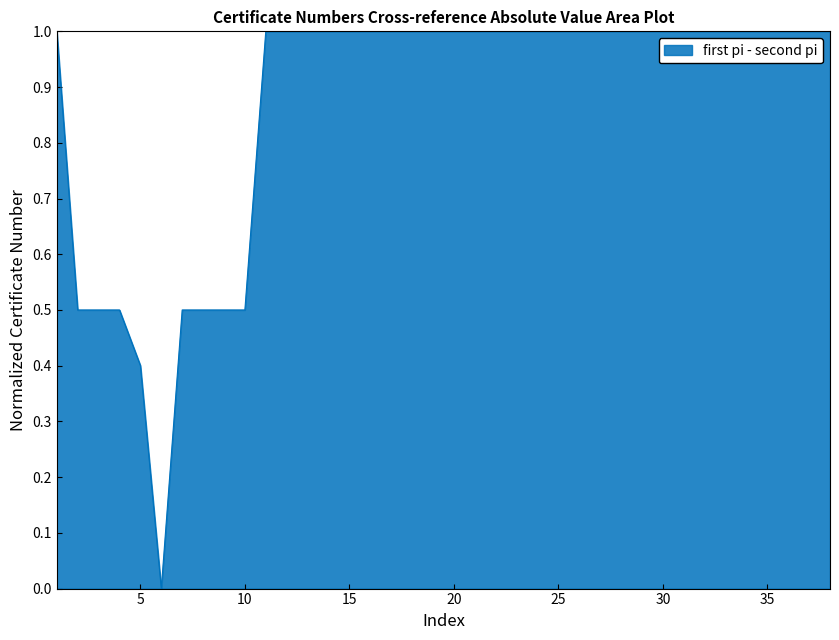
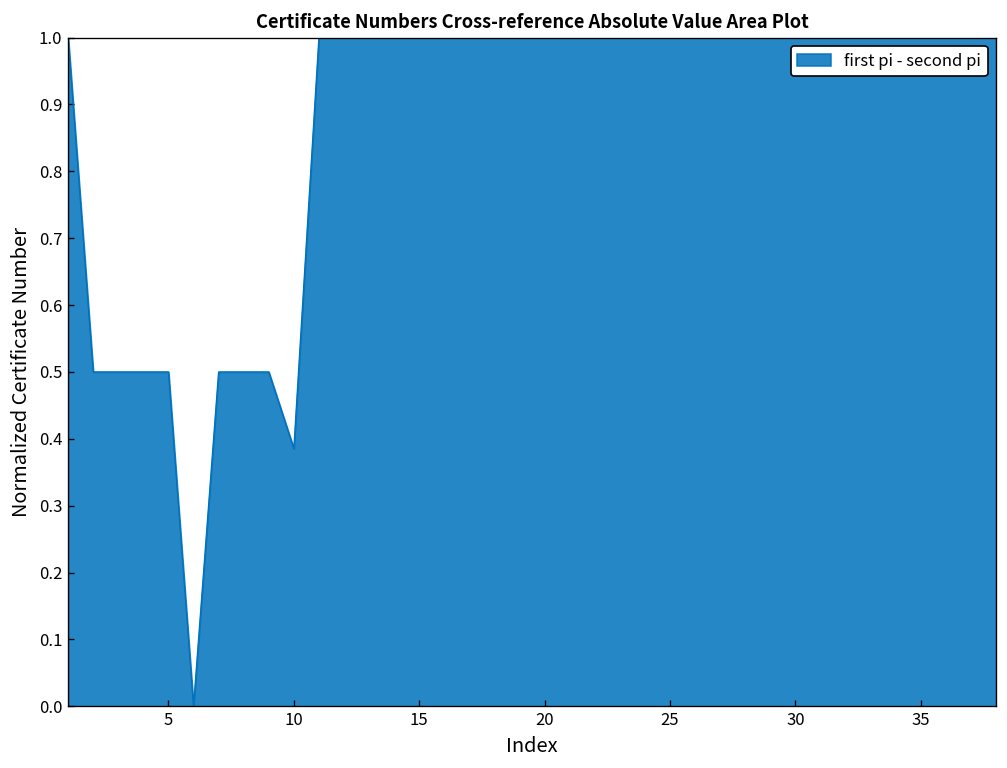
  {
-   "5": 0.40,
-   "10": 0.50,
+   "5": 0.50,
+   "10": 0.39,
    "15": 1.00,
    "20": 1.00,
    "25": 1.00,
    "30": 1.00,
    "35": 1.00
  }
